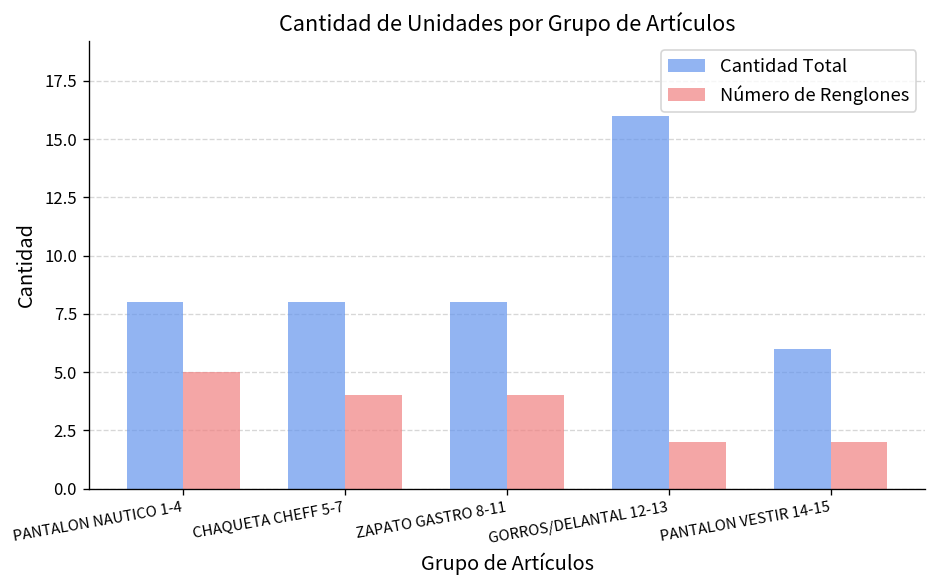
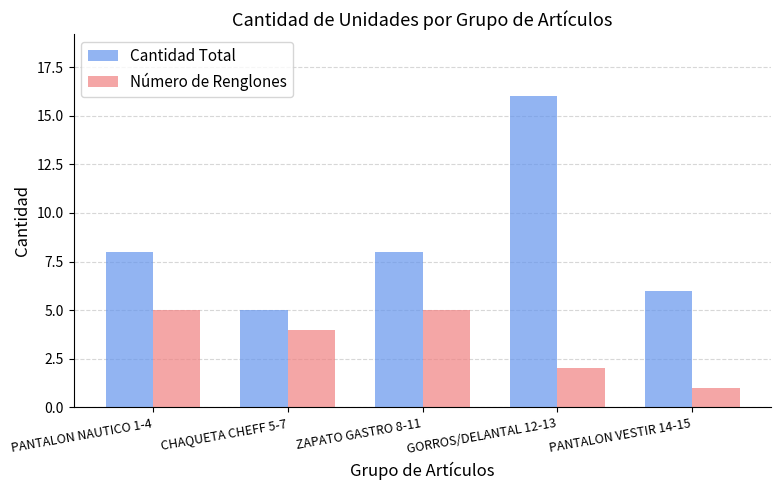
  {
    "Cantidad Total": {
      "PANTALON NAUTICO 1-4": 8,
-     "CHAQUETA CHEFF 5-7": 8,
+     "CHAQUETA CHEFF 5-7": 5,
      "ZAPATO GASTRO 8-11": 8,
      "GORROS/DELANTAL 12-13": 16,
      "PANTALON VESTIR 14-15": 6
    },
    "Número de Renglones": {
      "PANTALON NAUTICO 1-4": 5,
      "CHAQUETA CHEFF 5-7": 4,
-     "ZAPATO GASTRO 8-11": 4,
+     "ZAPATO GASTRO 8-11": 5,
      "GORROS/DELANTAL 12-13": 2,
-     "PANTALON VESTIR 14-15": 2
+     "PANTALON VESTIR 14-15": 1
    }
  }
